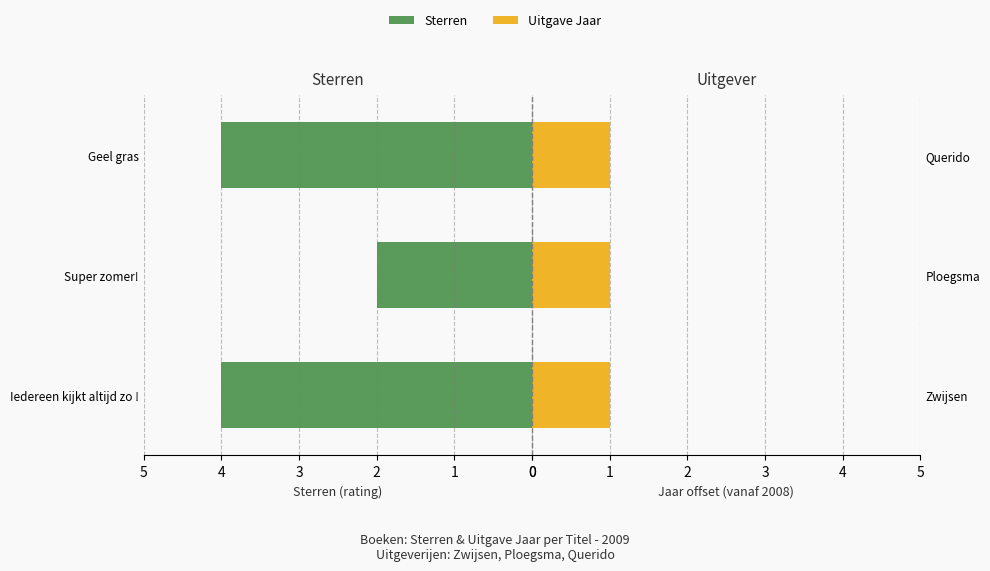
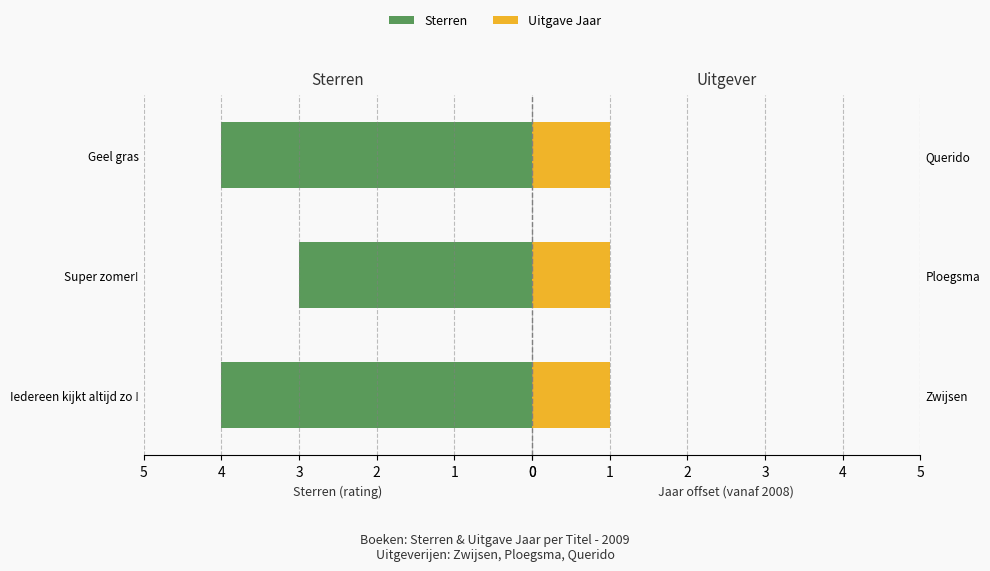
  {
    "Sterren": {
      "Geel gras": 4,
-     "Super zomer!": 2,
+     "Super zomer!": 3,
      "Iedereen kijkt altijd zo !": 4
    },
    "Uitgever": {
      "Querido": 1.0,
      "Ploegsma": 1.0,
      "Zwijsen": 1.0
    }
  }
